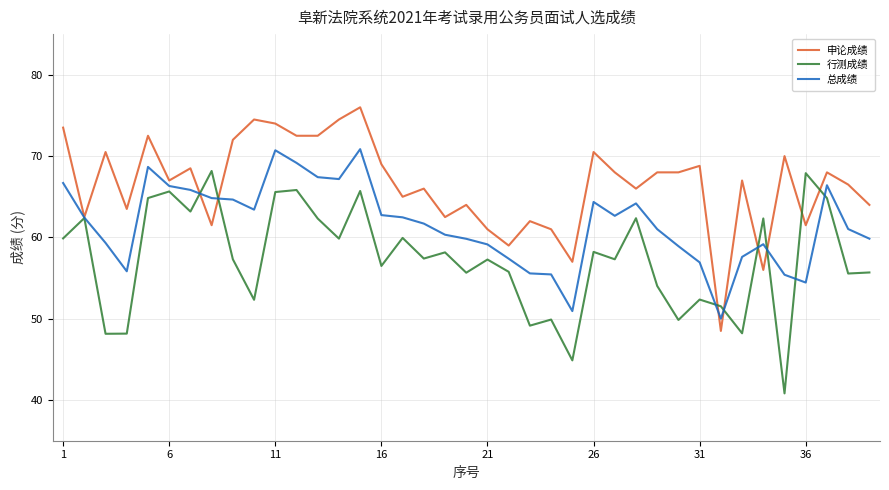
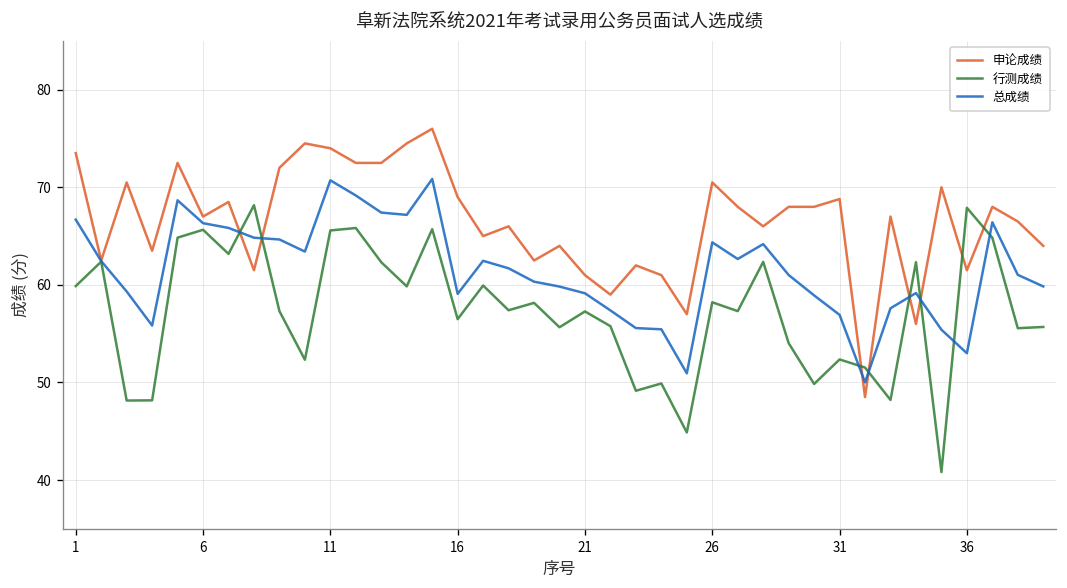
  {
    "申论成绩": {
      "1": 74,
      "6": 67,
      "11": 74,
      "16": 69,
      "21": 61,
      "26": 71,
      "31": 69,
      "36": 62
    },
    "行测成绩": {
      "1": 60,
      "6": 66,
      "11": 66,
      "16": 56,
      "21": 57,
      "26": 58,
      "31": 52,
      "36": 68
    },
    "总成绩": {
      "1": 67,
      "6": 66,
      "11": 71,
-     "16": 63,
+     "16": 59,
      "21": 59,
      "26": 64,
      "31": 57,
-     "36": 54
+     "36": 53
    }
  }
